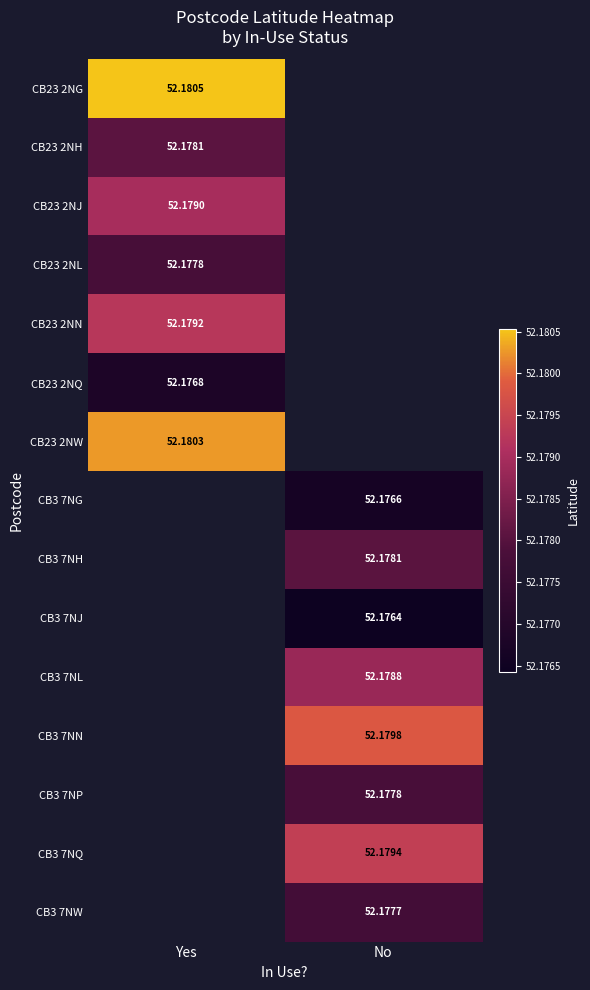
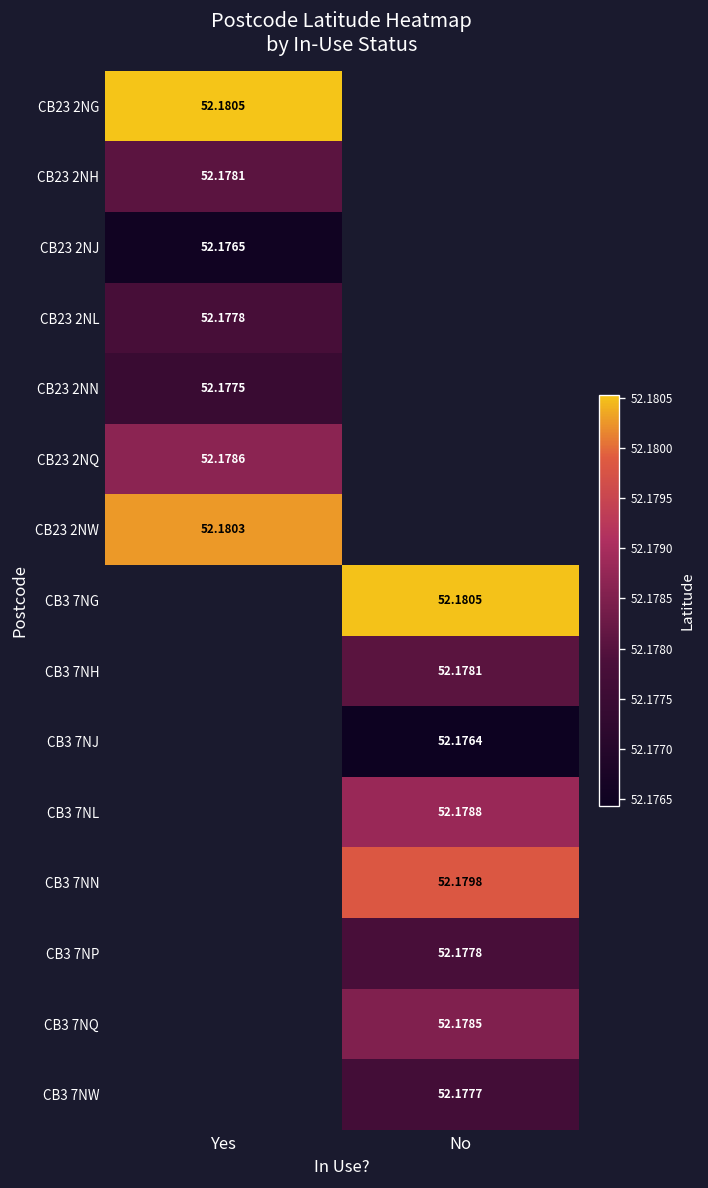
  {
    "CB23 2NG": {
      "Yes": 52.1805
    },
    "CB23 2NH": {
      "Yes": 52.1781
    },
    "CB23 2NJ": {
-     "Yes": 52.1790
+     "Yes": 52.1765
    },
    "CB23 2NL": {
      "Yes": 52.1778
    },
    "CB23 2NN": {
-     "Yes": 52.1792
+     "Yes": 52.1775
    },
    "CB23 2NQ": {
-     "Yes": 52.1768
+     "Yes": 52.1786
    },
    "CB23 2NW": {
      "Yes": 52.1803
    },
    "CB3 7NG": {
-     "No": 52.1766
+     "No": 52.1805
    },
    "CB3 7NH": {
      "No": 52.1781
    },
    "CB3 7NJ": {
      "No": 52.1764
    },
    "CB3 7NL": {
      "No": 52.1788
    },
    "CB3 7NN": {
      "No": 52.1798
    },
    "CB3 7NP": {
      "No": 52.1778
    },
    "CB3 7NQ": {
-     "No": 52.1794
+     "No": 52.1785
    },
    "CB3 7NW": {
      "No": 52.1777
    }
  }
